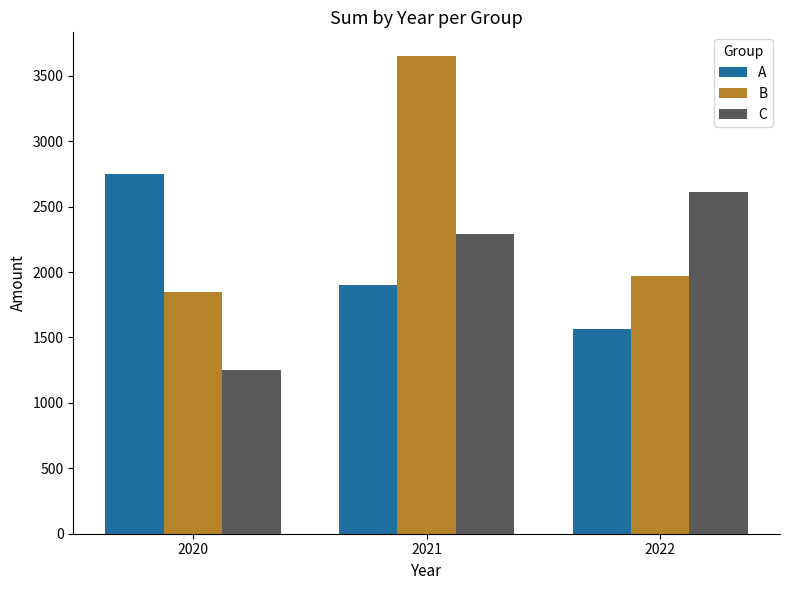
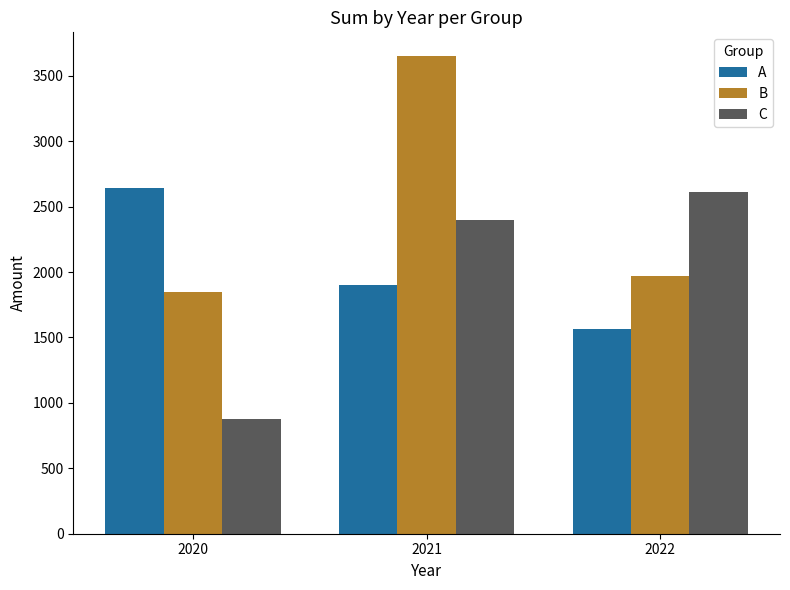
  {
    "A": {
-     "2020": 2750,
+     "2020": 2640,
      "2021": 1900,
      "2022": 1560
    },
    "B": {
      "2020": 1850,
      "2021": 3650,
      "2022": 1970
    },
    "C": {
-     "2020": 1250,
-     "2021": 2290,
+     "2020": 880,
+     "2021": 2400,
      "2022": 2610
    }
  }
